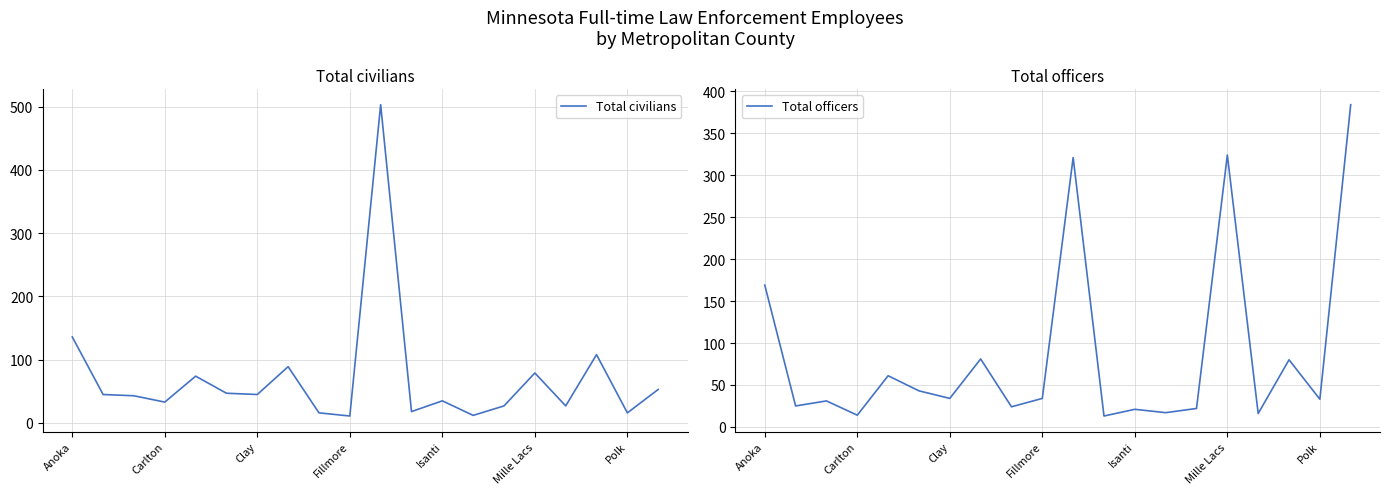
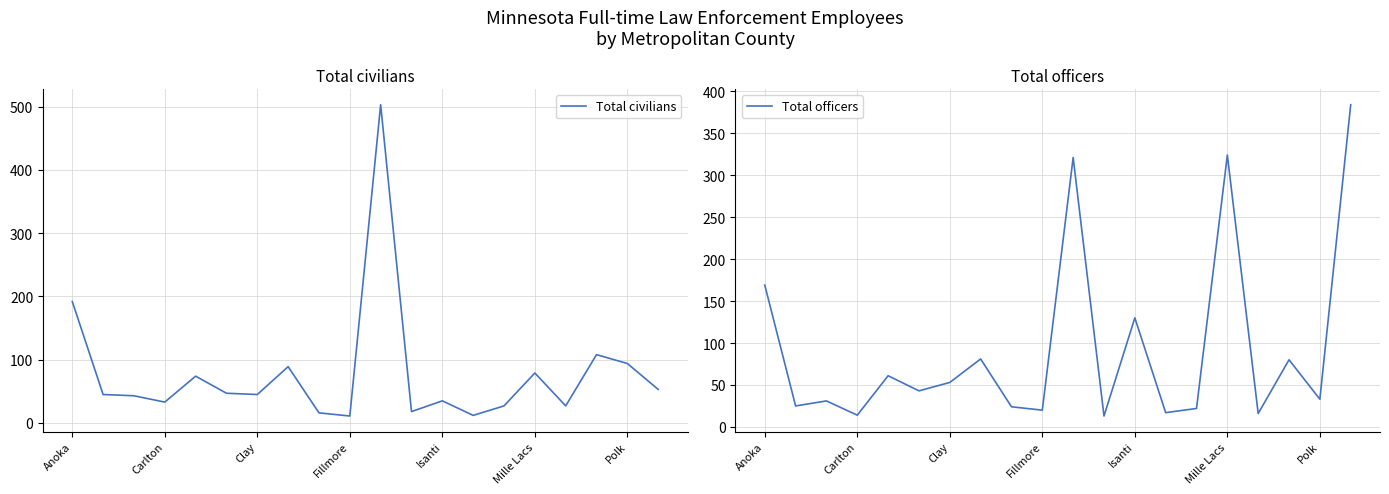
  {
    "Total civilians": {
-     "Anoka": 140,
+     "Anoka": 190,
      "Carlton": 30,
      "Clay": 50,
      "Fillmore": 10,
      "Isanti": 40,
      "Mille Lacs": 80,
-     "Polk": 20
+     "Polk": 90
    },
    "Total officers": {
      "Anoka": 170,
      "Carlton": 10,
-     "Clay": 30,
-     "Fillmore": 30,
-     "Isanti": 20,
+     "Clay": 50,
+     "Fillmore": 20,
+     "Isanti": 130,
      "Mille Lacs": 320,
      "Polk": 30
    }
  }
